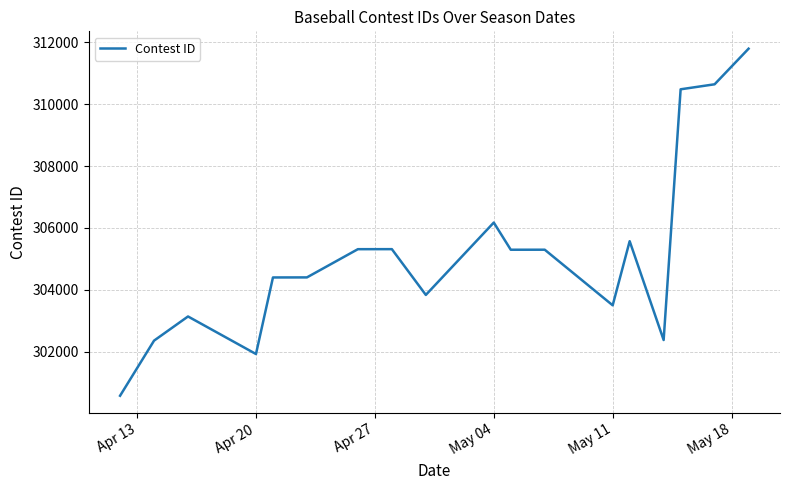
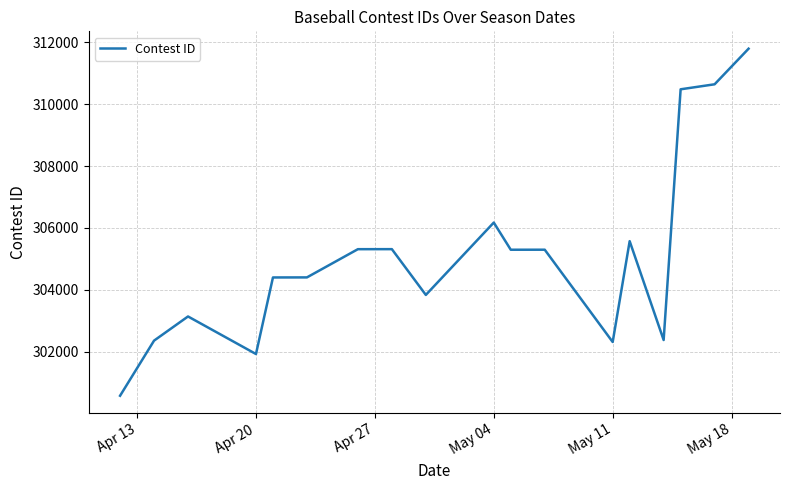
  {
    "Apr 20": 301900,
    "May 04": 306200,
-   "May 11": 303500
+   "May 11": 302300
  }
